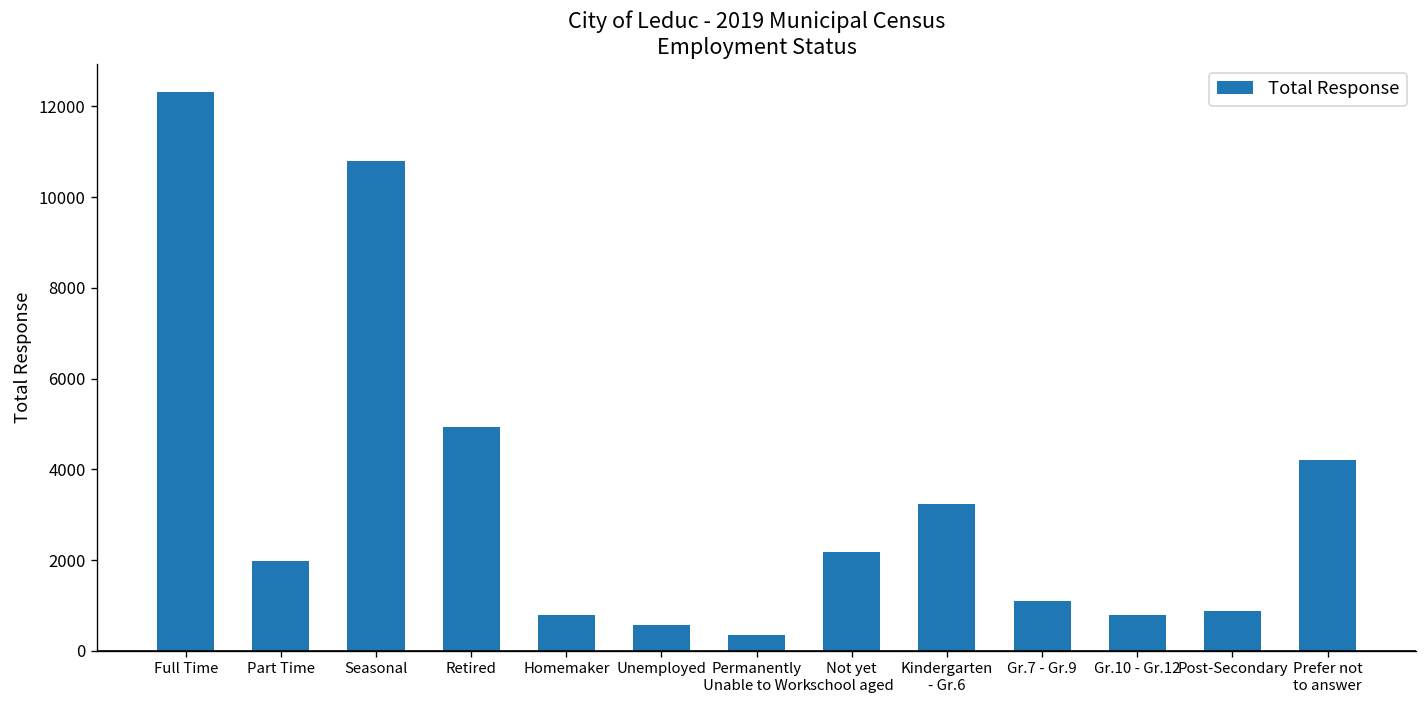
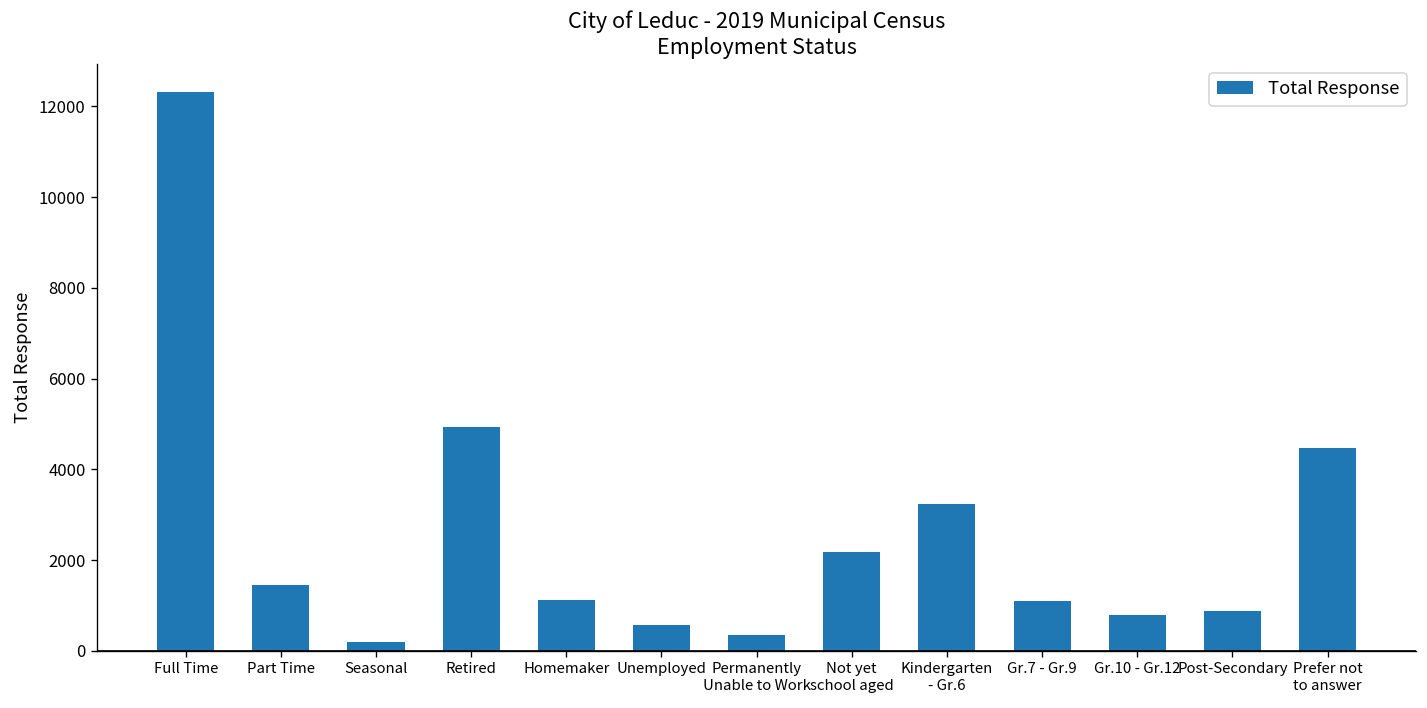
  {
    "Full Time": 12300,
-   "Part Time": 2000,
-   "Seasonal": 10800,
+   "Part Time": 1500,
+   "Seasonal": 200,
    "Retired": 4900,
-   "Homemaker": 800,
+   "Homemaker": 1100,
    "Unemployed": 600,
    "Permanently Unable to Work": 300,
    "Not yet school aged": 2200,
    "Kindergarten - Gr.6": 3200,
    "Gr.7 - Gr.9": 1100,
    "Gr.10 - Gr.12": 800,
    "Post-Secondary": 900,
-   "Prefer not to answer": 4200
+   "Prefer not to answer": 4500
  }
